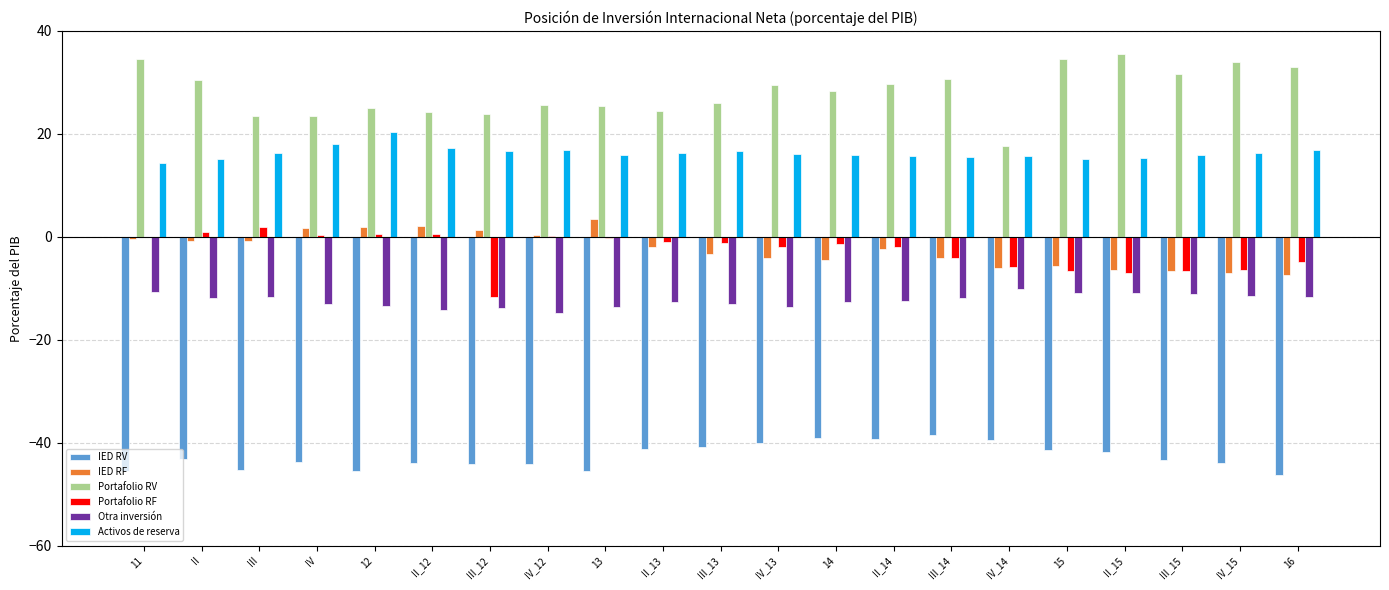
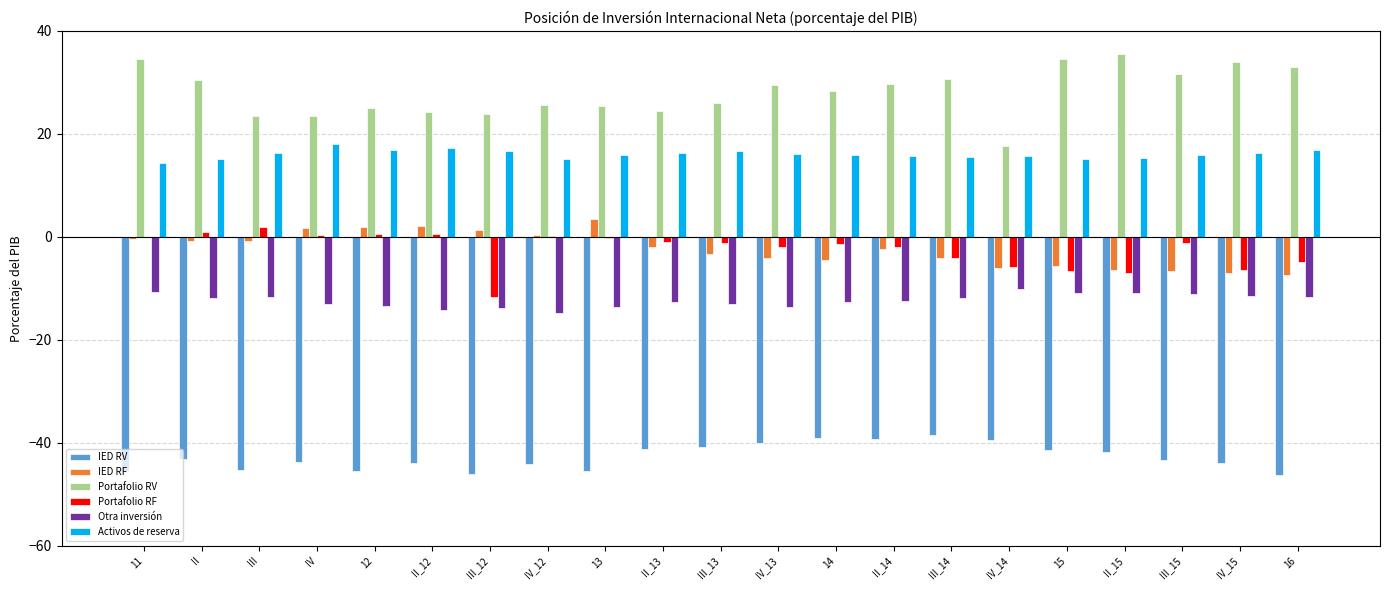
  {
    "IED RV": {
      "III": -45,
      "IV": -44,
      "12": -46,
      "II_12": -44,
-     "III_12": -44,
+     "III_12": -46,
      "IV_12": -44,
      "13": -46,
      "II_13": -41,
      "III_13": -41,
      "IV_13": -40,
      "14": -39,
      "II_14": -39,
      "III_14": -39,
      "IV_14": -40,
      "15": -41,
      "II_15": -42,
      "III_15": -43,
      "IV_15": -44,
      "16": -46
    },
    "IED RF": {
      "11": -1,
      "II": -1,
      "III": -1,
      "IV": 2,
      "12": 2,
      "II_12": 2,
      "III_12": 1,
      "13": 3,
      "II_13": -2,
      "III_13": -3,
      "IV_13": -4,
      "14": -4,
      "II_14": -2,
      "III_14": -4,
      "IV_14": -6,
      "15": -6,
      "II_15": -7,
      "III_15": -7,
      "IV_15": -7,
      "16": -7
    },
    "Portafolio RV": {
      "11": 35,
      "II": 31,
      "III": 23,
      "IV": 24,
      "12": 25,
      "II_12": 24,
      "III_12": 24,
      "IV_12": 26,
      "13": 25,
      "II_13": 24,
      "III_13": 26,
      "IV_13": 29,
      "14": 28,
      "II_14": 30,
      "III_14": 31,
      "IV_14": 18,
      "15": 35,
      "II_15": 36,
      "III_15": 32,
      "IV_15": 34,
      "16": 33
    },
    "Portafolio RF": {
      "II": 1,
      "III": 2,
      "II_12": 1,
      "III_12": -12,
      "II_13": -1,
      "III_13": -1,
      "IV_13": -2,
      "14": -1,
      "II_14": -2,
      "III_14": -4,
      "IV_14": -6,
      "15": -7,
      "II_15": -7,
-     "III_15": -7,
+     "III_15": -1,
      "IV_15": -6,
      "16": -5
    },
    "Otra inversión": {
      "11": -11,
      "II": -12,
      "III": -12,
      "IV": -13,
      "12": -13,
      "II_12": -14,
      "III_12": -14,
      "IV_12": -15,
      "13": -14,
      "II_13": -13,
      "III_13": -13,
      "IV_13": -14,
      "14": -13,
      "II_14": -12,
      "III_14": -12,
      "IV_14": -10,
      "15": -11,
      "II_15": -11,
      "III_15": -11,
      "IV_15": -11,
      "16": -12
    },
    "Activos de reserva": {
      "11": 14,
      "II": 15,
      "III": 16,
      "IV": 18,
-     "12": 20,
+     "12": 17,
      "II_12": 17,
      "III_12": 17,
-     "IV_12": 17,
+     "IV_12": 15,
      "13": 16,
      "II_13": 16,
      "III_13": 17,
      "IV_13": 16,
      "14": 16,
      "II_14": 16,
      "III_14": 15,
      "IV_14": 16,
      "15": 15,
      "II_15": 15,
      "III_15": 16,
      "IV_15": 16,
      "16": 17
    }
  }
